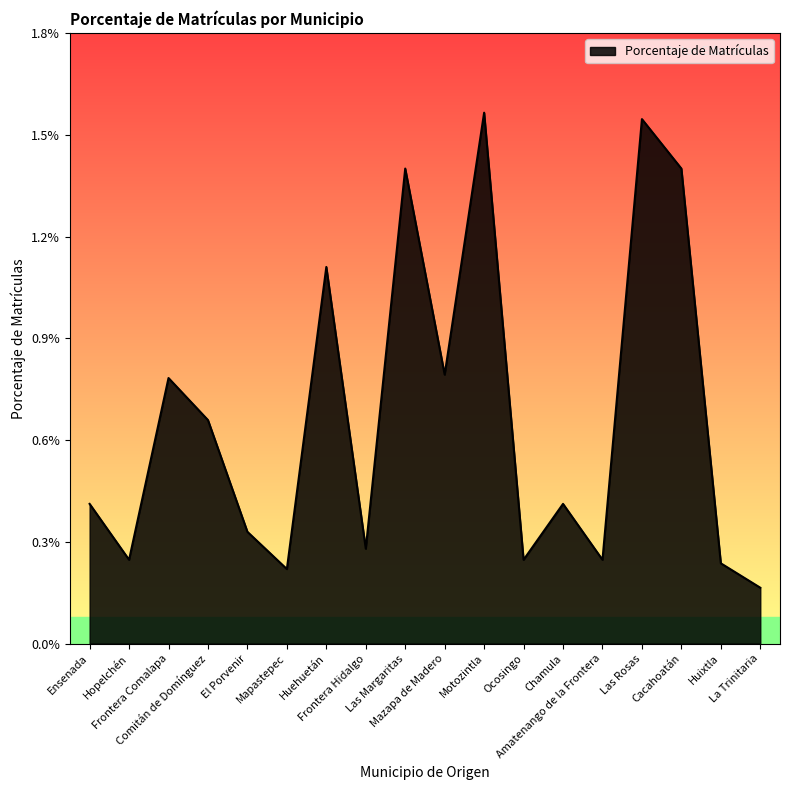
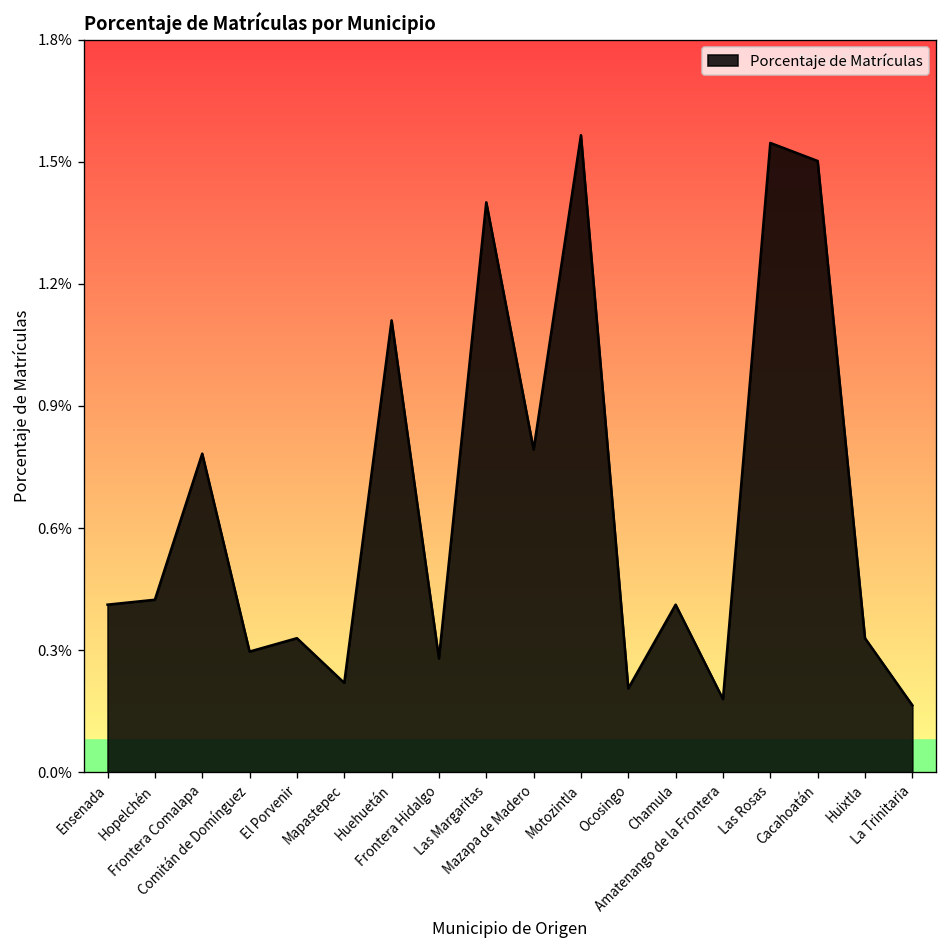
  {
    "Ensenada": "0.41%",
-   "Hopelchén": "0.24%",
+   "Hopelchén": "0.42%",
    "Frontera Comalapa": "0.77%",
-   "Comitán de Domínguez": "0.65%",
+   "Comitán de Domínguez": "0.29%",
    "El Porvenir": "0.32%",
    "Mapastepec": "0.22%",
    "Huehuetán": "1.09%",
    "Frontera Hidalgo": "0.28%",
    "Las Margaritas": "1.38%",
    "Mazapa de Madero": "0.78%",
    "Motozintla": "1.54%",
-   "Ocosingo": "0.24%",
+   "Ocosingo": "0.20%",
    "Chamula": "0.41%",
-   "Amatenango de la Frontera": "0.24%",
+   "Amatenango de la Frontera": "0.18%",
    "Las Rosas": "1.52%",
-   "Cacahoatán": "1.38%",
-   "Huixtla": "0.23%",
+   "Cacahoatán": "1.48%",
+   "Huixtla": "0.32%",
    "La Trinitaria": "0.16%"
  }
